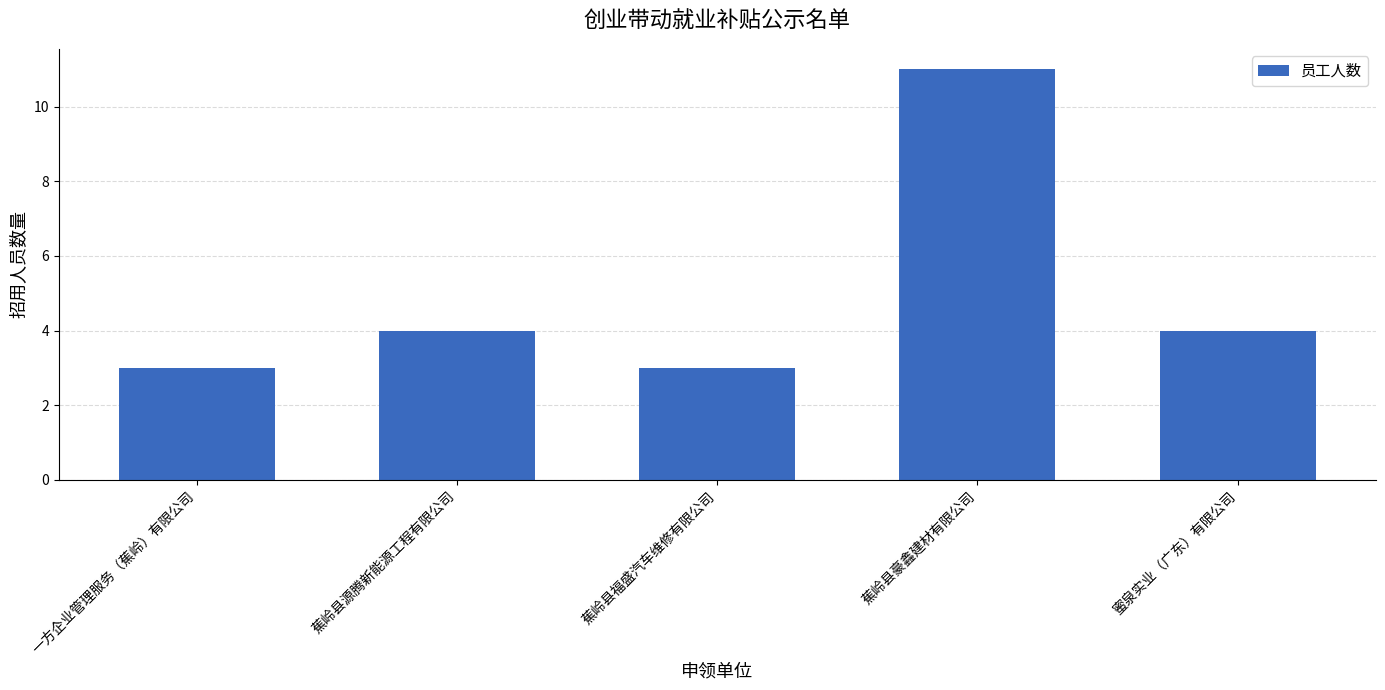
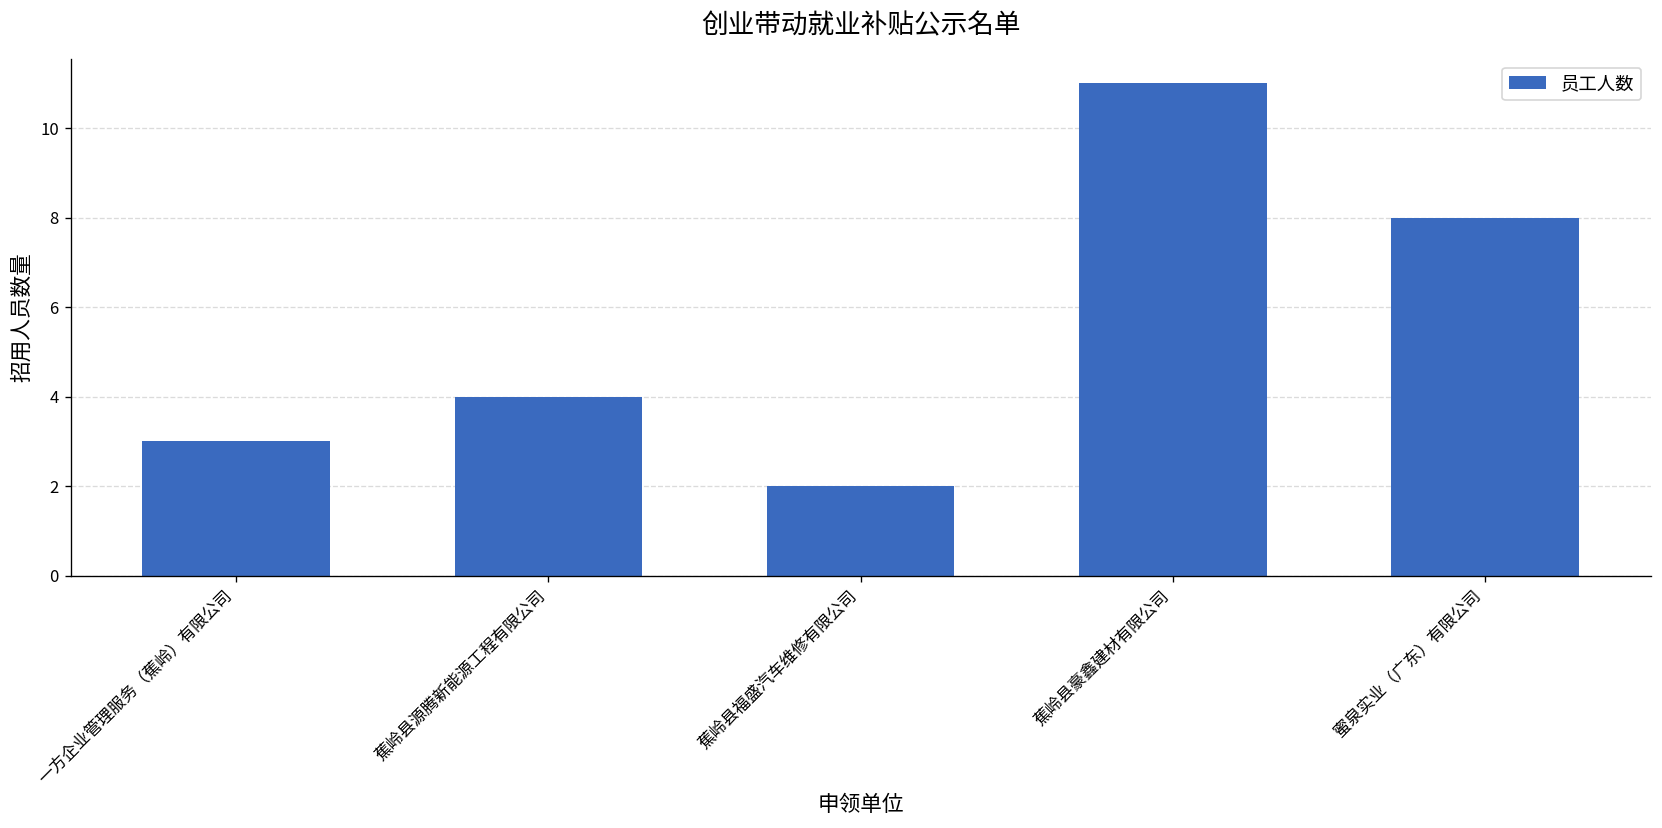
  {
    "一方企业管理服务（蕉岭）有限公司": 3,
    "蕉岭县源腾新能源工程有限公司": 4,
-   "蕉岭县福盛汽车维修有限公司": 3,
+   "蕉岭县福盛汽车维修有限公司": 2,
    "蕉岭县豪鑫建材有限公司": 11,
-   "蜜泉实业（广东）有限公司": 4
+   "蜜泉实业（广东）有限公司": 8
  }
